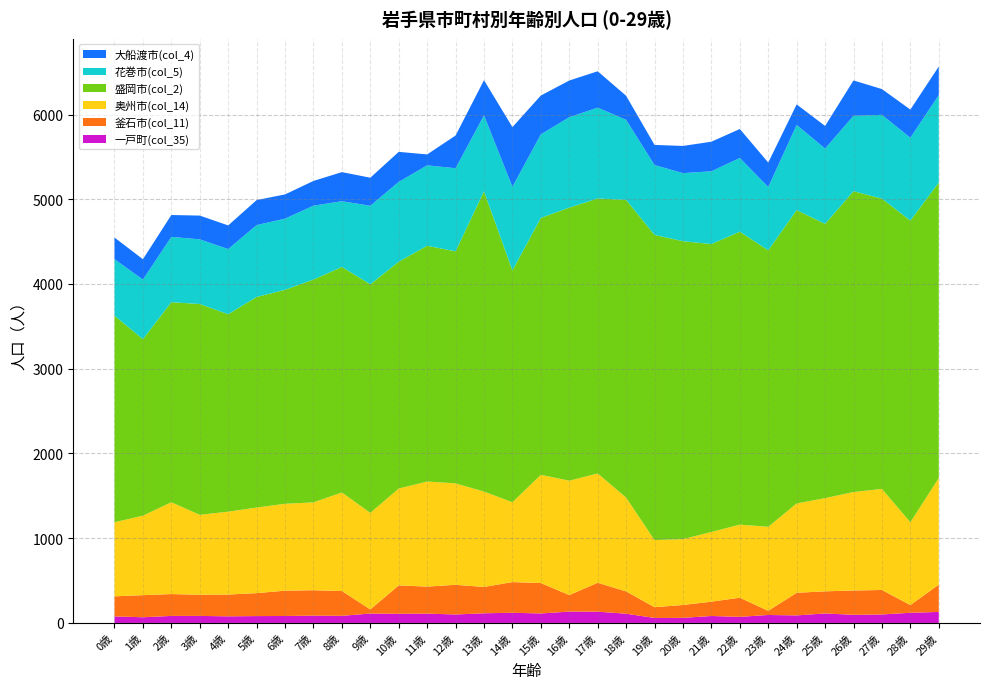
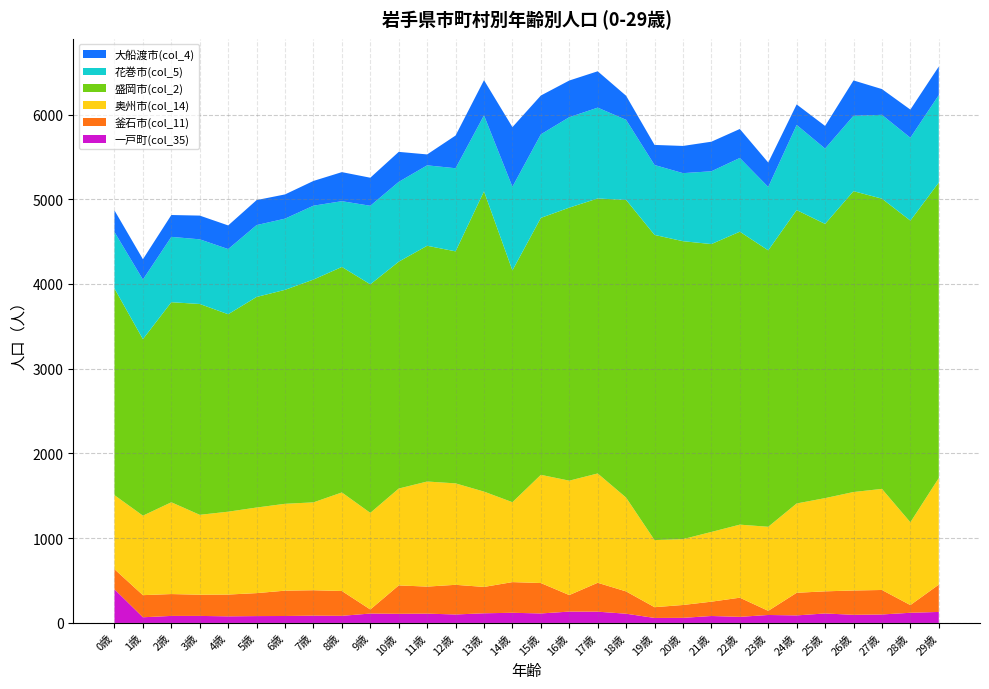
  {
    "一戸町(col_35)": {
-     "0歳": 100,
+     "0歳": 400,
      "1歳": 100,
      "2歳": 100,
      "3歳": 100,
      "4歳": 100,
      "5歳": 100,
      "6歳": 100,
      "7歳": 100,
      "8歳": 100,
      "9歳": 100,
      "10歳": 100,
      "11歳": 100,
      "12歳": 100,
      "13歳": 100,
      "14歳": 100,
      "15歳": 100,
      "16歳": 100,
      "17歳": 100,
      "18歳": 100,
      "19歳": 100,
      "20歳": 100,
      "21歳": 100,
      "22歳": 100,
      "23歳": 100,
      "24歳": 100,
      "25歳": 100,
      "26歳": 100,
      "27歳": 100,
      "28歳": 100,
      "29歳": 100
    },
    "釜石市(col_11)": {
      "0歳": 200,
      "1歳": 300,
      "2歳": 300,
      "3歳": 300,
      "4歳": 300,
      "5歳": 300,
      "6歳": 300,
      "7歳": 300,
      "8歳": 300,
      "9歳": 0,
      "10歳": 300,
      "11歳": 300,
      "12歳": 400,
      "13歳": 300,
      "14歳": 400,
      "15歳": 400,
      "16歳": 200,
      "17歳": 300,
      "18歳": 300,
      "19歳": 100,
      "20歳": 200,
      "21歳": 200,
      "22歳": 200,
      "23歳": 0,
      "24歳": 300,
      "25歳": 300,
      "26歳": 300,
      "27歳": 300,
      "28歳": 100,
      "29歳": 300
    },
    "奥州市(col_14)": {
      "0歳": 900,
      "1歳": 900,
      "2歳": 1100,
      "3歳": 900,
      "4歳": 1000,
      "5歳": 1000,
      "6歳": 1000,
      "7歳": 1000,
      "8歳": 1200,
      "9歳": 1100,
      "10歳": 1100,
      "11歳": 1200,
      "12歳": 1200,
      "13歳": 1100,
      "14歳": 900,
      "15歳": 1300,
      "16歳": 1400,
      "17歳": 1300,
      "18歳": 1100,
      "19歳": 800,
      "20歳": 800,
      "21歳": 800,
      "22歳": 900,
      "23歳": 1000,
      "24歳": 1100,
      "25歳": 1100,
      "26歳": 1200,
      "27歳": 1200,
      "28歳": 1000,
      "29歳": 1300
    },
    "盛岡市(col_2)": {
      "0歳": 2400,
      "1歳": 2100,
      "2歳": 2400,
      "3歳": 2500,
      "4歳": 2300,
      "5歳": 2500,
      "6歳": 2500,
      "7歳": 2600,
      "8歳": 2700,
      "9歳": 2700,
      "10歳": 2700,
      "11歳": 2800,
      "12歳": 2700,
      "13歳": 3500,
      "14歳": 2700,
      "15歳": 3000,
      "16歳": 3200,
      "17歳": 3200,
      "18歳": 3500,
      "19歳": 3600,
      "20歳": 3500,
      "21歳": 3400,
      "22歳": 3500,
      "23歳": 3300,
      "24歳": 3500,
      "25歳": 3200,
      "26歳": 3600,
      "27歳": 3400,
      "28歳": 3600,
      "29歳": 3500
    },
    "花巻市(col_5)": {
      "0歳": 700,
      "1歳": 700,
      "2歳": 800,
      "3歳": 800,
      "4歳": 800,
      "5歳": 800,
      "6歳": 800,
      "7歳": 900,
      "8歳": 800,
      "9歳": 900,
      "10歳": 900,
      "11歳": 900,
      "12歳": 1000,
      "13歳": 900,
      "14歳": 1000,
      "15歳": 1000,
      "16歳": 1100,
      "17歳": 1100,
      "18歳": 900,
      "19歳": 800,
      "20歳": 800,
      "21歳": 900,
      "22歳": 900,
      "23歳": 700,
      "24歳": 1000,
      "25歳": 900,
      "26歳": 900,
      "27歳": 1000,
      "28歳": 1000,
      "29歳": 1000
    },
    "大船渡市(col_4)": {
      "0歳": 300,
      "1歳": 200,
      "2歳": 300,
      "3歳": 300,
      "4歳": 300,
      "5歳": 300,
      "6歳": 300,
      "7歳": 300,
      "8歳": 300,
      "9歳": 300,
      "10歳": 400,
      "11歳": 100,
      "12歳": 400,
      "13歳": 400,
      "14歳": 700,
      "15歳": 500,
      "16歳": 400,
      "17歳": 400,
      "18歳": 300,
      "19歳": 200,
      "20歳": 300,
      "21歳": 300,
      "22歳": 300,
      "23歳": 300,
      "24歳": 200,
      "25歳": 300,
      "26歳": 400,
      "27歳": 300,
      "28歳": 300,
      "29歳": 300
    }
  }
